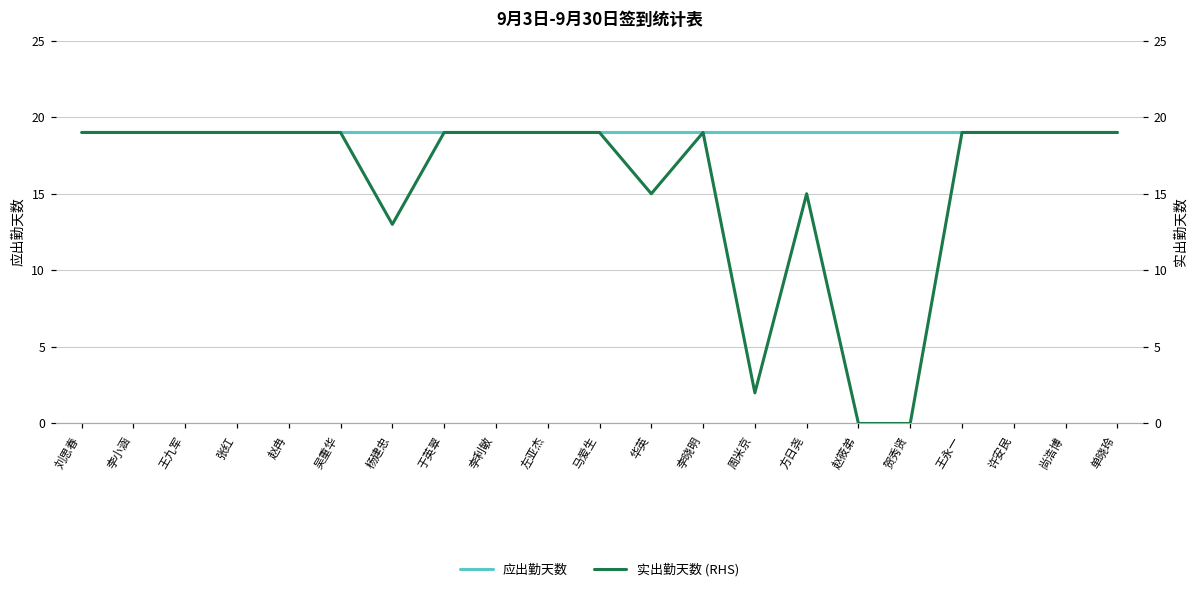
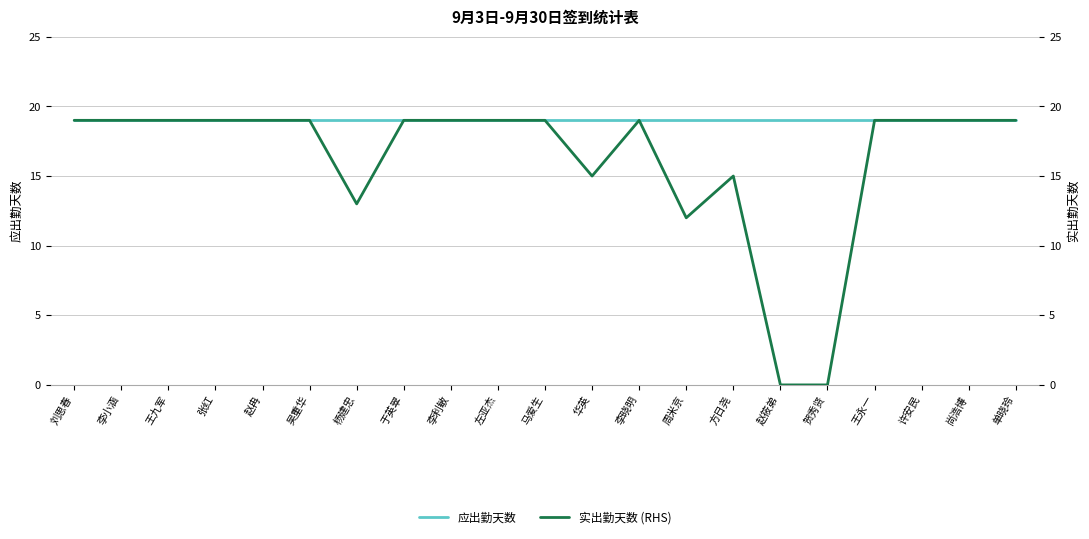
  {
    "应出勤天数": {
      "刘思春": 19.0,
      "李小涵": 19.0,
      "王九军": 19.0,
      "张红": 19.0,
      "赵冉": 19.0,
      "吴重华": 19.0,
      "杨建忠": 19.0,
      "于英翠": 19.0,
      "李利敏": 19.0,
      "左亚杰": 19.0,
      "马爱生": 19.0,
      "华英": 19.0,
      "李晓明": 19.0,
      "周米京": 19.0,
      "方日尧": 19.0,
      "赵筱弟": 19.0,
      "贺秀贤": 19.0,
      "王永一": 19.0,
      "许安民": 19.0,
      "尚浩博": 19.0,
      "单晓玲": 19.0
    },
    "实出勤天数 (RHS)": {
      "刘思春": 19,
      "李小涵": 19,
      "王九军": 19,
      "张红": 19,
      "赵冉": 19,
      "吴重华": 19,
      "杨建忠": 13,
      "于英翠": 19,
      "李利敏": 19,
      "左亚杰": 19,
      "马爱生": 19,
      "华英": 15,
      "李晓明": 19,
-     "周米京": 2,
+     "周米京": 12,
      "方日尧": 15,
      "赵筱弟": 0,
      "贺秀贤": 0,
      "王永一": 19,
      "许安民": 19,
      "尚浩博": 19,
      "单晓玲": 19
    }
  }
